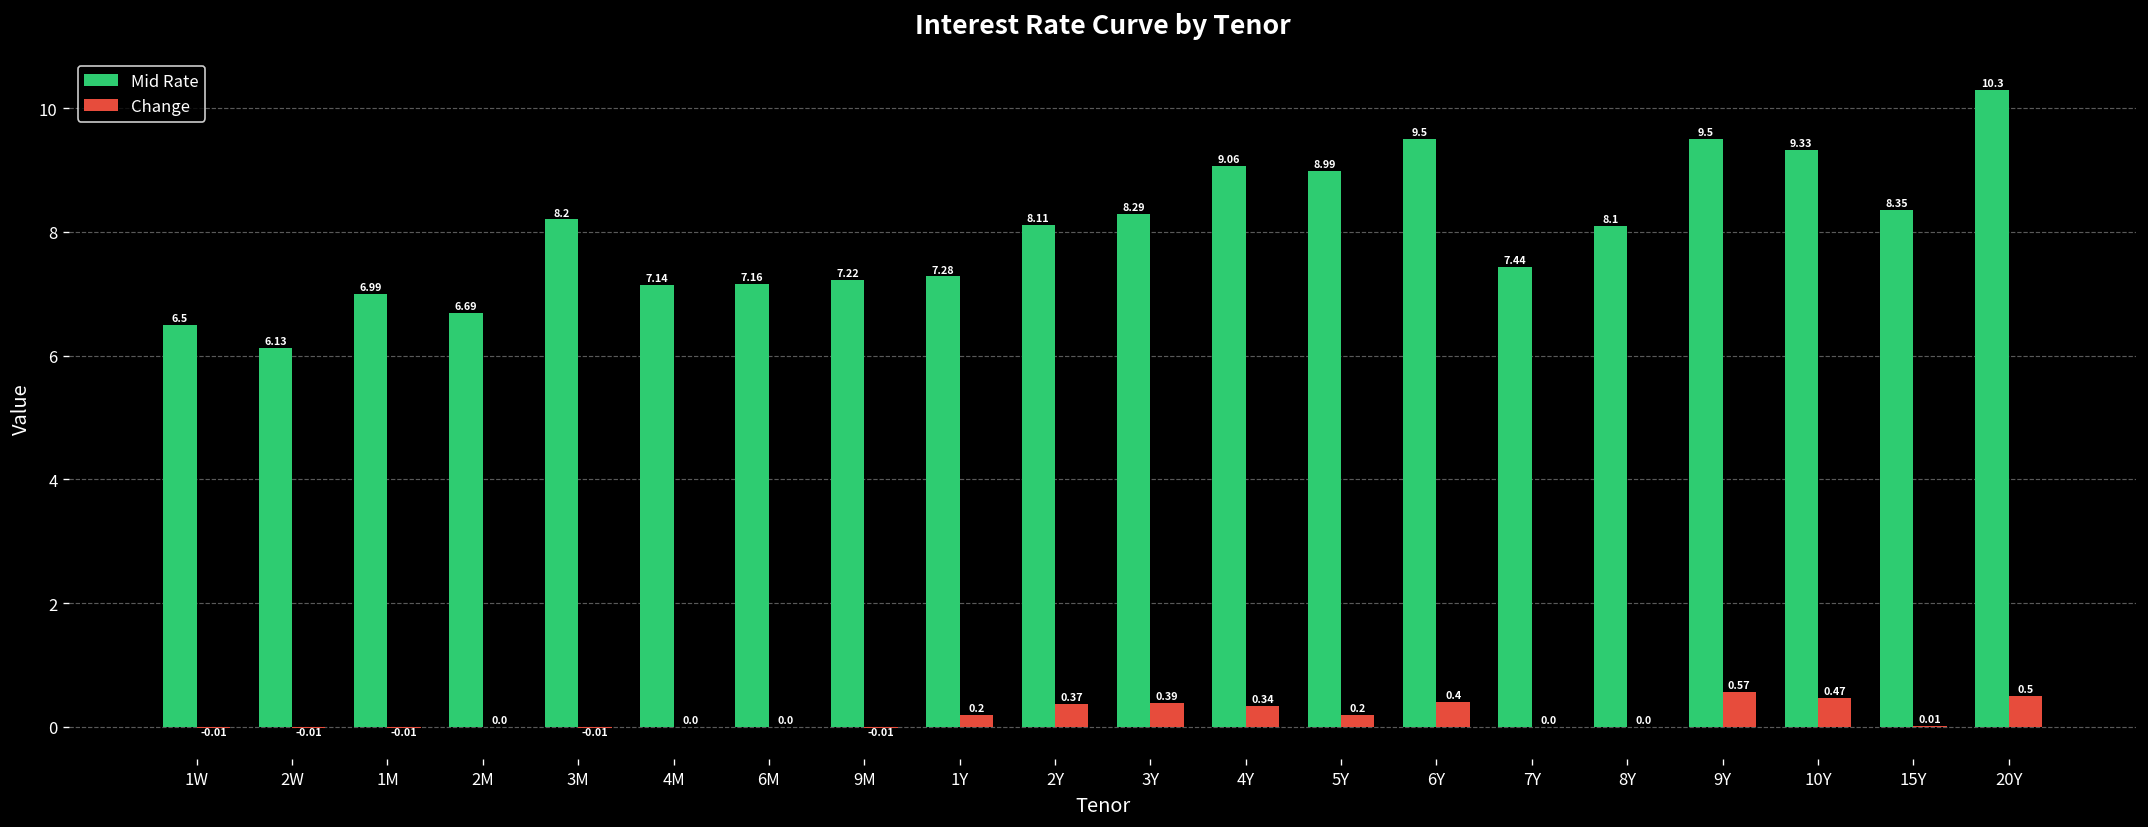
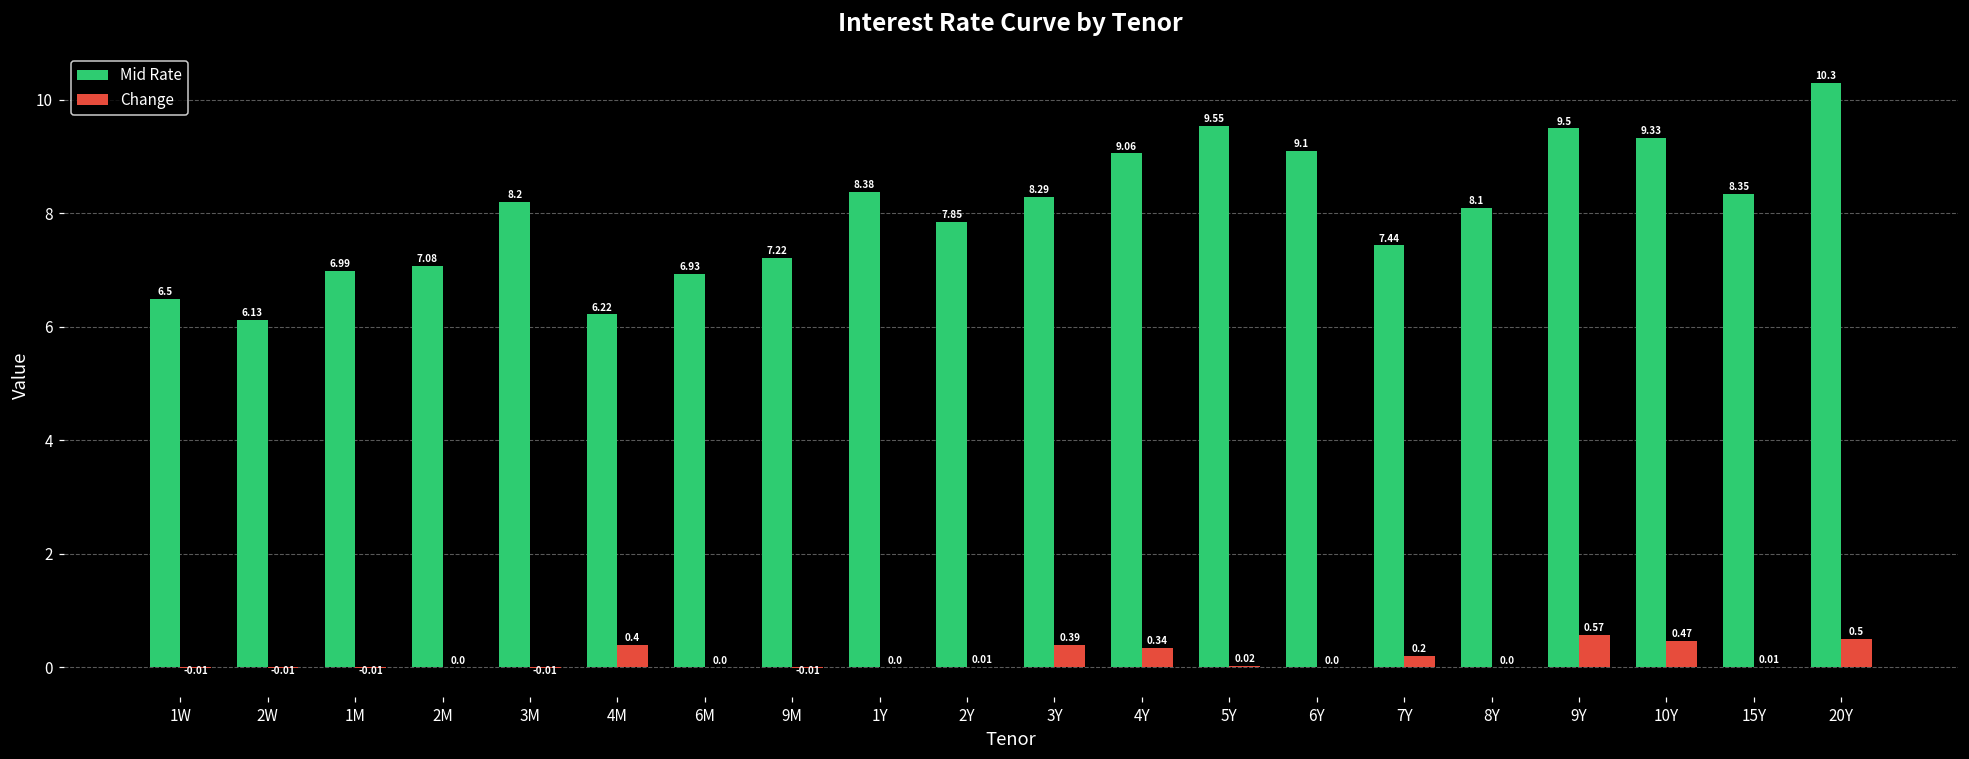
  {
    "Mid Rate": {
      "1W": 6.5,
      "2W": 6.13,
      "1M": 6.99,
-     "2M": 6.69,
+     "2M": 7.08,
      "3M": 8.2,
-     "4M": 7.14,
-     "6M": 7.16,
+     "4M": 6.22,
+     "6M": 6.93,
      "9M": 7.22,
-     "1Y": 7.28,
-     "2Y": 8.11,
+     "1Y": 8.38,
+     "2Y": 7.85,
      "3Y": 8.29,
      "4Y": 9.06,
-     "5Y": 8.99,
-     "6Y": 9.5,
+     "5Y": 9.55,
+     "6Y": 9.1,
      "7Y": 7.44,
      "8Y": 8.1,
      "9Y": 9.5,
      "10Y": 9.33,
      "15Y": 8.35,
      "20Y": 10.3
    },
    "Change": {
      "1W": -0.01,
      "2W": -0.01,
      "1M": -0.01,
      "2M": 0.0,
      "3M": -0.01,
-     "4M": 0.0,
+     "4M": 0.4,
      "6M": 0.0,
      "9M": -0.01,
-     "1Y": 0.2,
-     "2Y": 0.37,
+     "1Y": 0.0,
+     "2Y": 0.01,
      "3Y": 0.39,
      "4Y": 0.34,
-     "5Y": 0.2,
-     "6Y": 0.4,
-     "7Y": 0.0,
+     "5Y": 0.02,
+     "6Y": 0.0,
+     "7Y": 0.2,
      "8Y": 0.0,
      "9Y": 0.57,
      "10Y": 0.47,
      "15Y": 0.01,
      "20Y": 0.5
    }
  }
